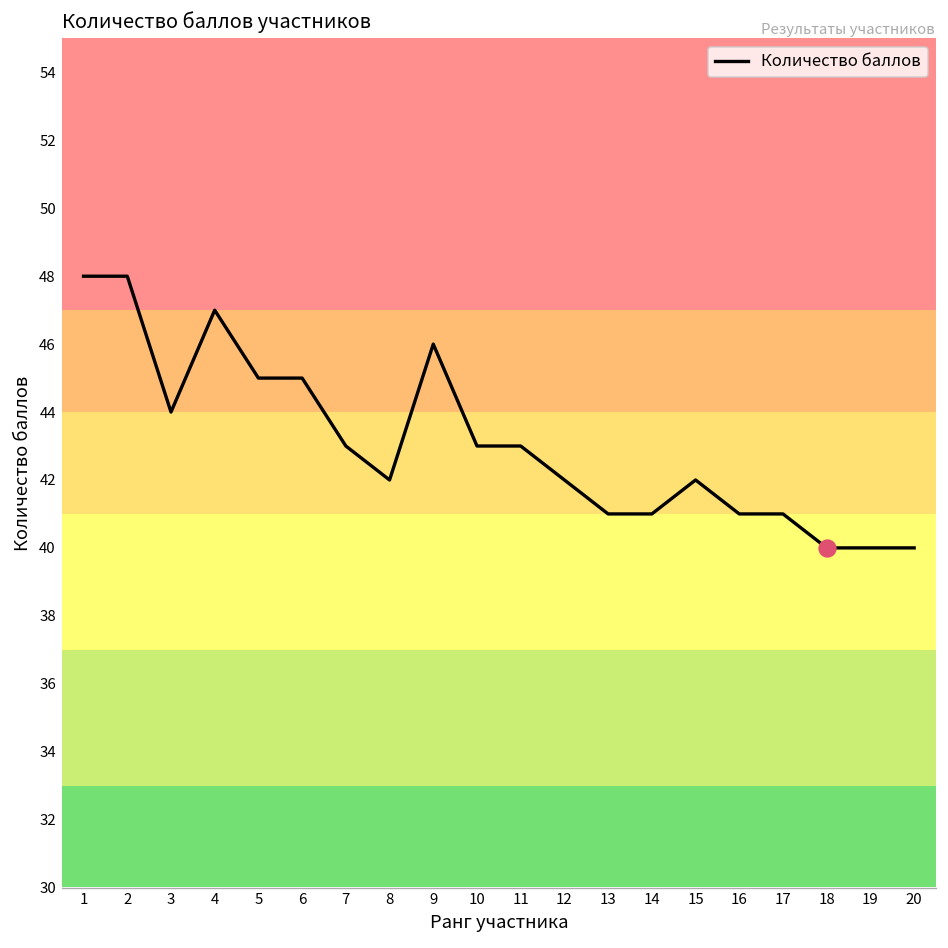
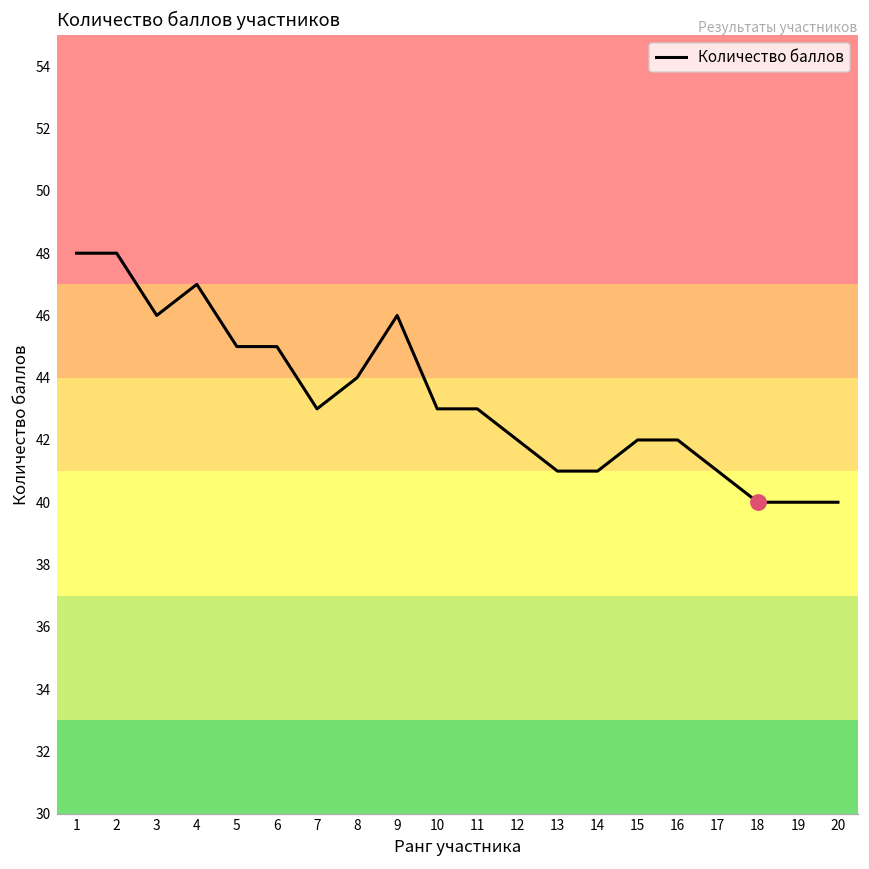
  {
    "Количество баллов": {
      "1": 48,
      "2": 48,
-     "3": 44,
+     "3": 46,
      "4": 47,
      "5": 45,
      "6": 45,
      "7": 43,
-     "8": 42,
+     "8": 44,
      "9": 46,
      "10": 43,
      "11": 43,
      "12": 42,
      "13": 41,
      "14": 41,
      "15": 42,
-     "16": 41,
+     "16": 42,
      "17": 41,
      "19": 40,
      "20": 40
    }
  }
